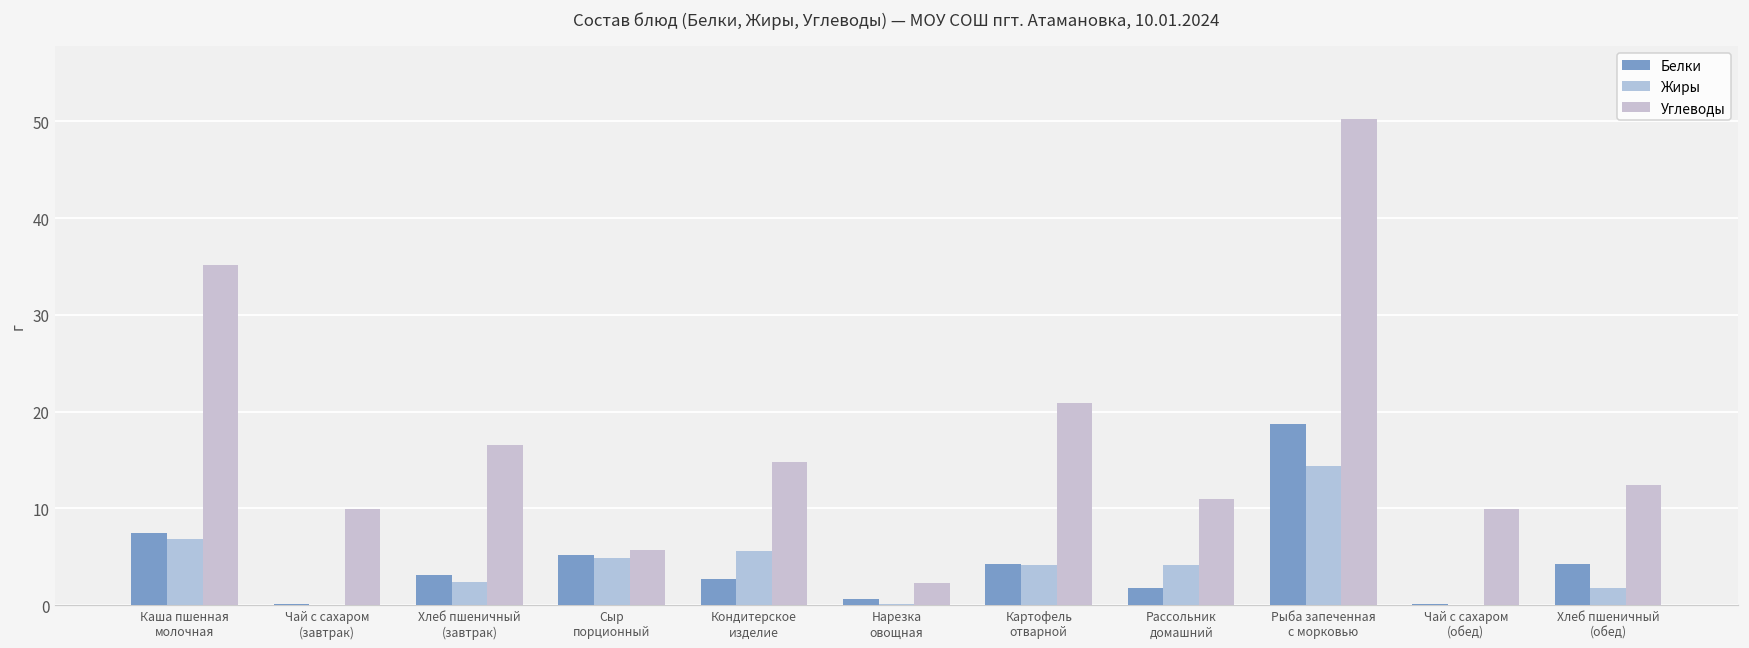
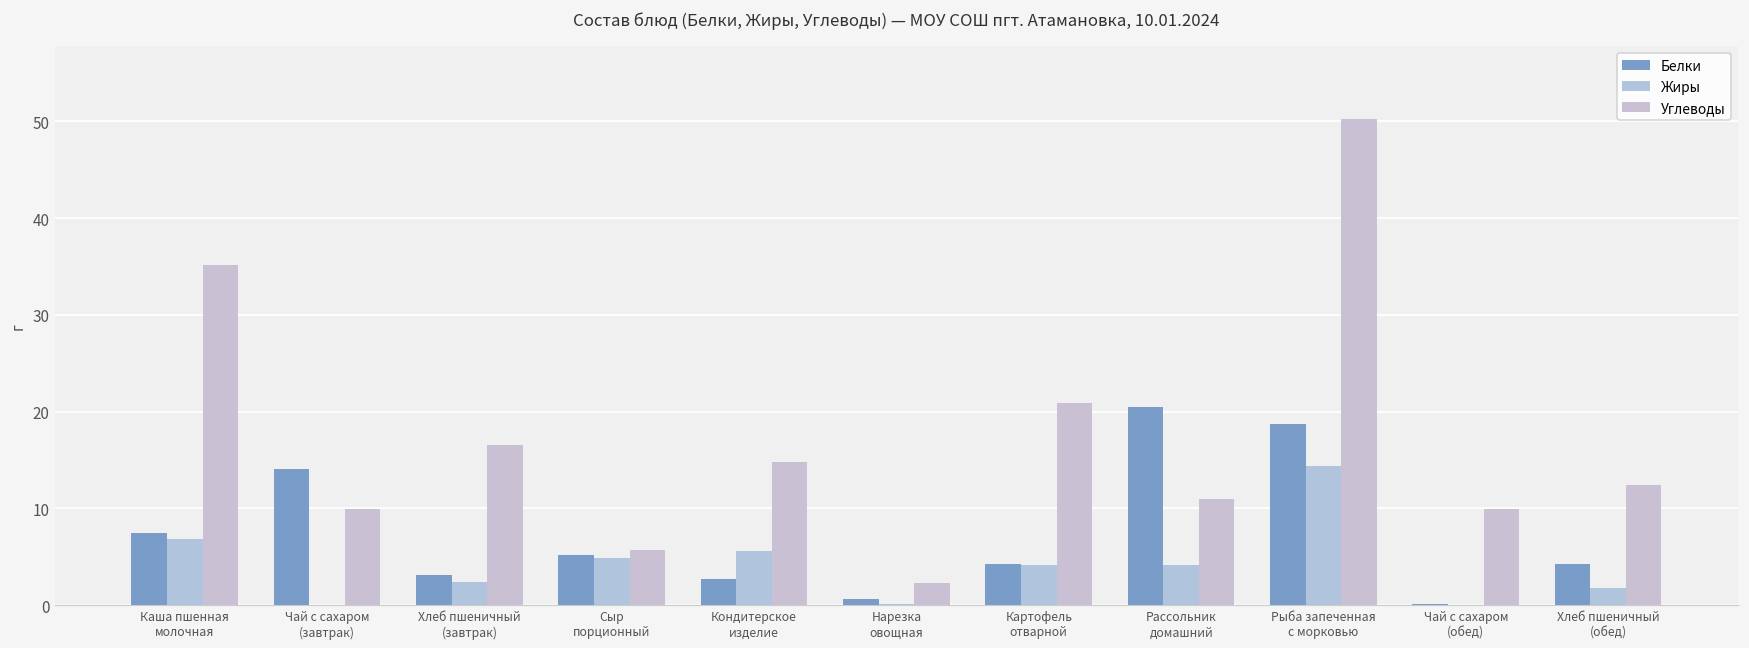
  {
    "Белки": {
      "Каша пшенная молочная": 7,
-     "Чай с сахаром (завтрак)": 0,
+     "Чай с сахаром (завтрак)": 14,
      "Хлеб пшеничный (завтрак)": 3,
      "Сыр порционный": 5,
      "Кондитерское изделие": 3,
      "Нарезка овощная": 1,
      "Картофель отварной": 4,
-     "Рассольник домашний": 2,
+     "Рассольник домашний": 20,
      "Рыба запеченная с морковью": 19,
      "Хлеб пшеничный (обед)": 4
    }
  }
